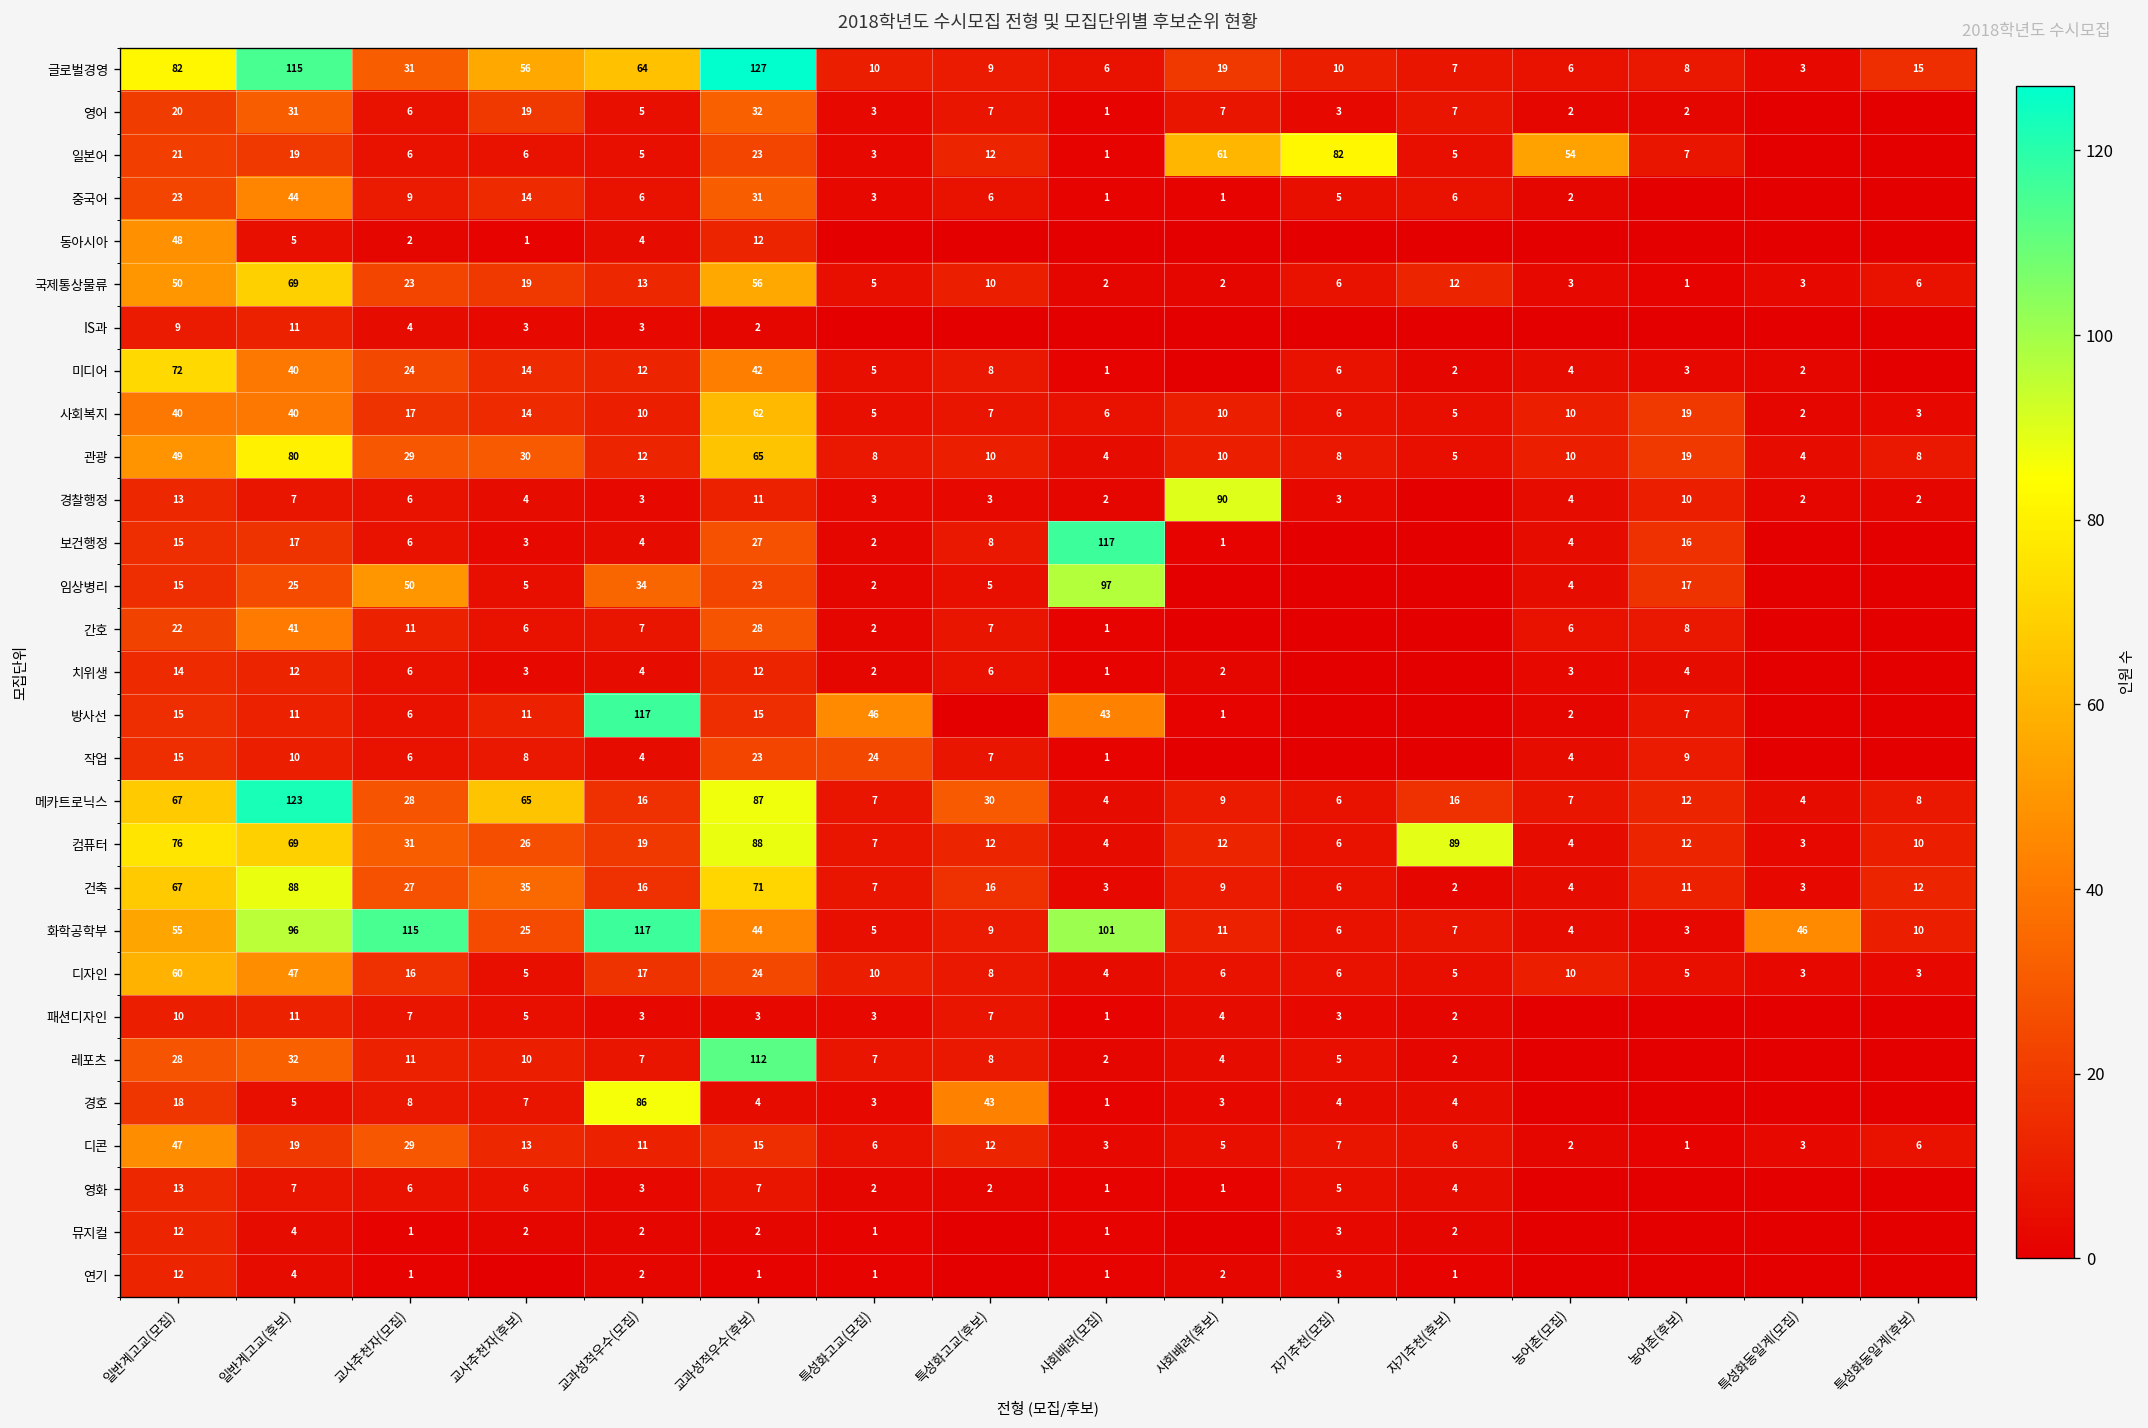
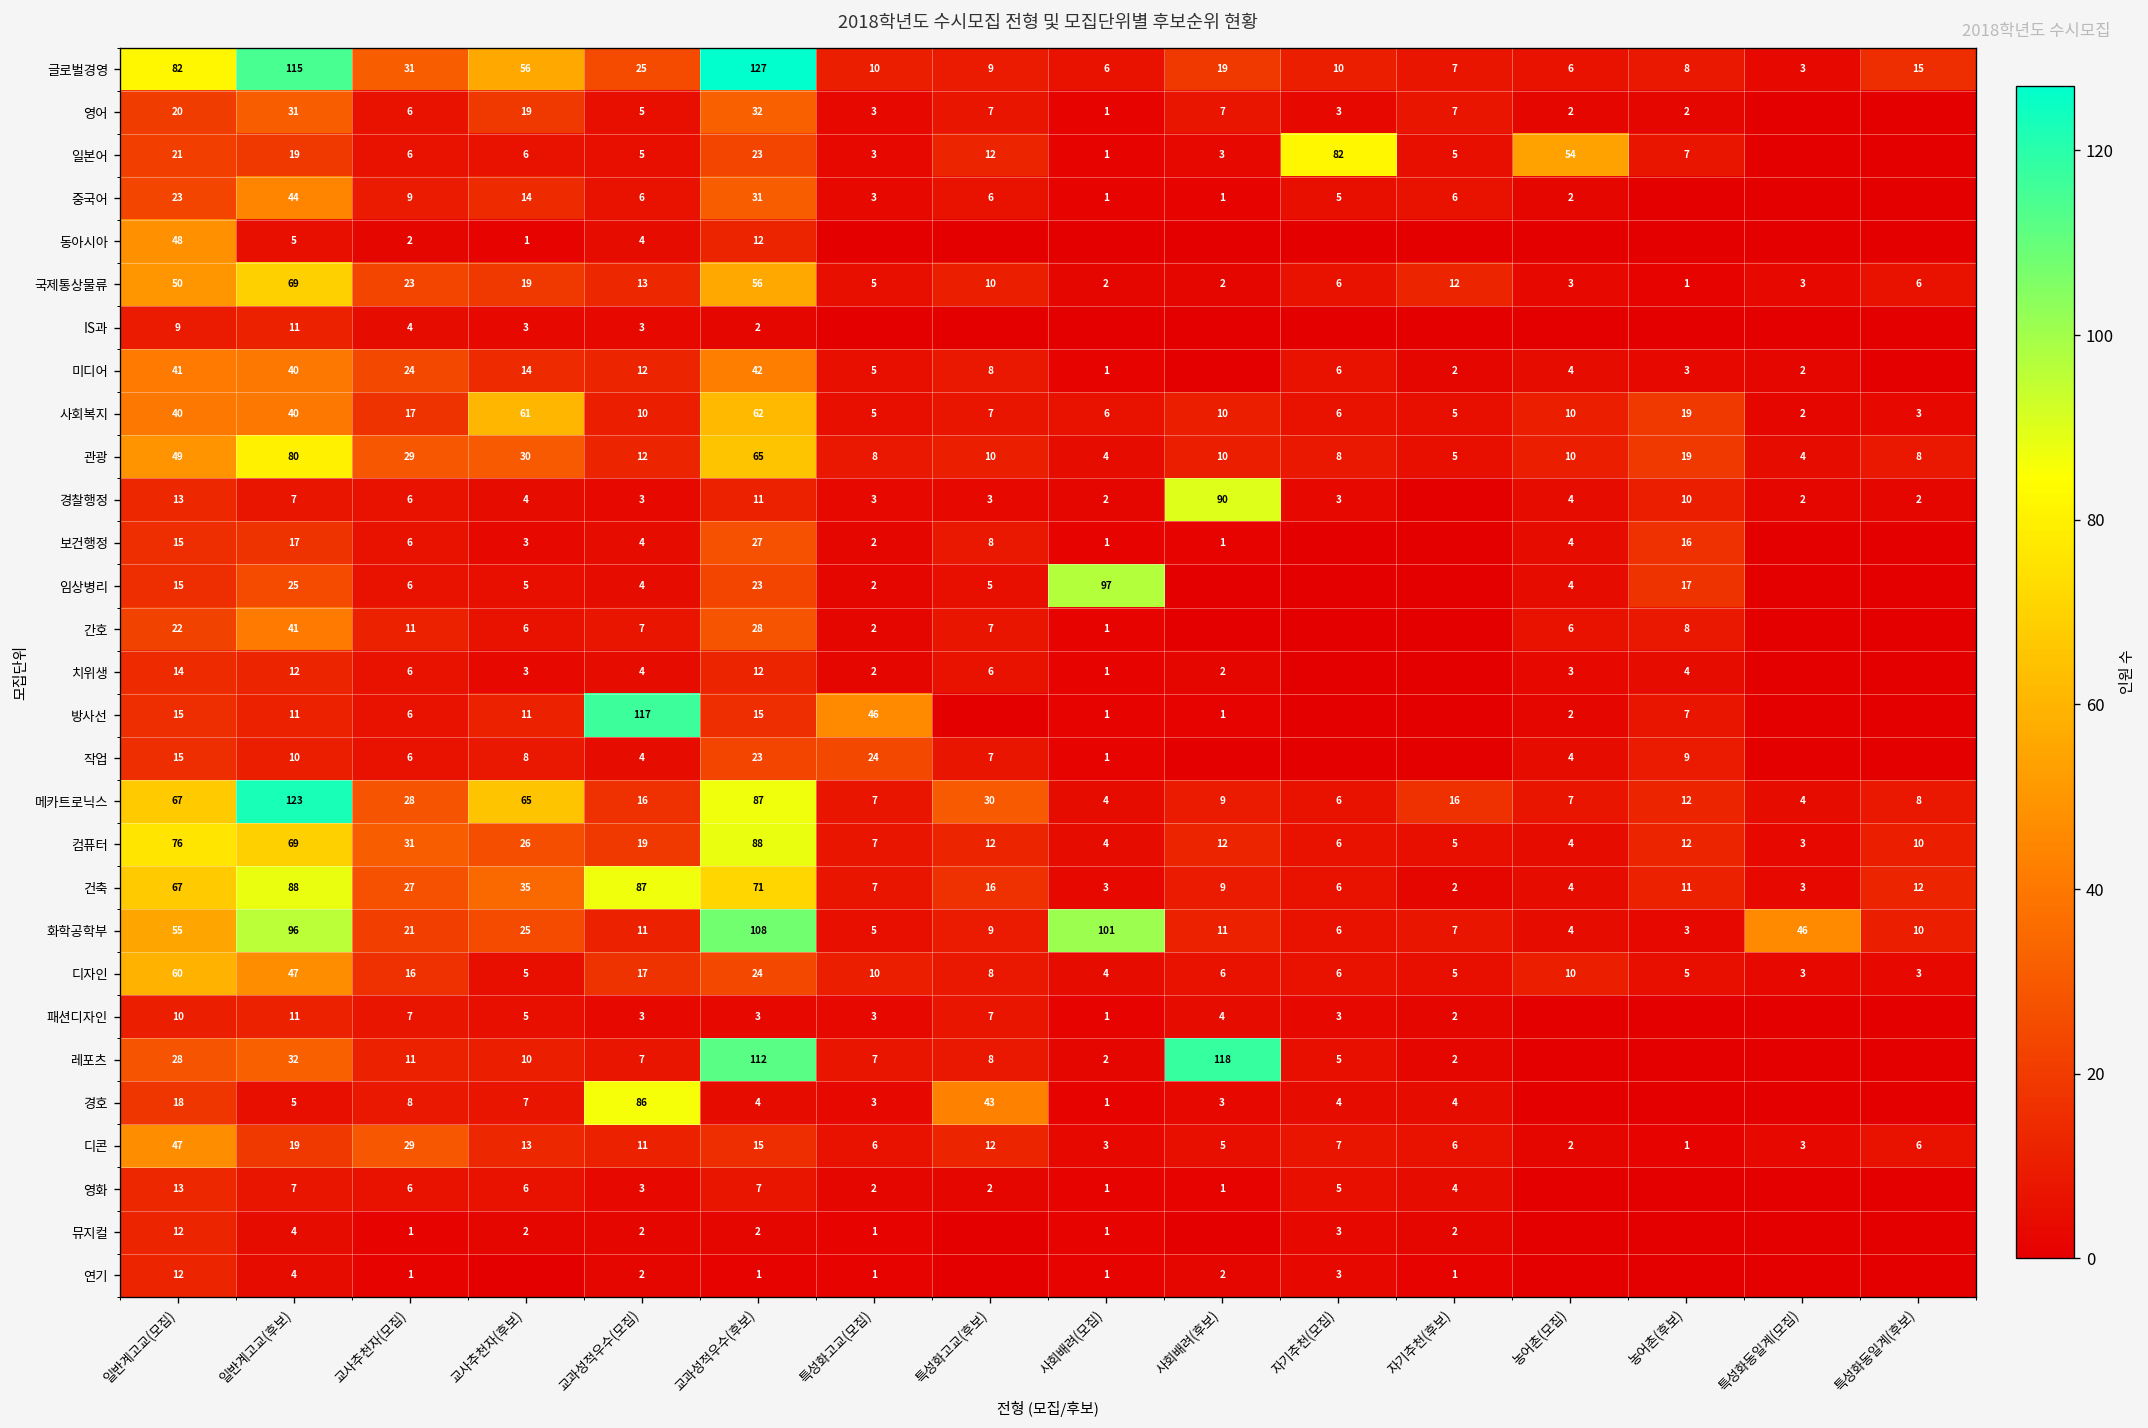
  {
    "글로벌경영": {
      "일반계고교(모집)": 82,
      "일반계고교(후보)": 115,
      "교사추천자(모집)": 31,
      "교사추천자(후보)": 56,
-     "교과성적우수(모집)": 64,
+     "교과성적우수(모집)": 25,
      "교과성적우수(후보)": 127,
      "특성화고교(모집)": 10,
      "특성화고교(후보)": 9,
      "사회배려(모집)": 6,
      "사회배려(후보)": 19,
      "자기추천(모집)": 10,
      "자기추천(후보)": 7,
      "농어촌(모집)": 6,
      "농어촌(후보)": 8,
      "특성화동일계(모집)": 3,
      "특성화동일계(후보)": 15
    },
    "일본어": {
      "일반계고교(모집)": 21,
      "일반계고교(후보)": 19,
      "교사추천자(모집)": 6,
      "교사추천자(후보)": 6,
      "교과성적우수(모집)": 5,
      "교과성적우수(후보)": 23,
      "특성화고교(모집)": 3,
      "특성화고교(후보)": 12,
      "사회배려(모집)": 1,
-     "사회배려(후보)": 61,
+     "사회배려(후보)": 3,
      "자기추천(모집)": 82,
      "자기추천(후보)": 5,
      "농어촌(모집)": 54,
      "농어촌(후보)": 7
    },
    "미디어": {
-     "일반계고교(모집)": 72,
+     "일반계고교(모집)": 41,
      "일반계고교(후보)": 40,
      "교사추천자(모집)": 24,
      "교사추천자(후보)": 14,
      "교과성적우수(모집)": 12,
      "교과성적우수(후보)": 42,
      "특성화고교(모집)": 5,
      "특성화고교(후보)": 8,
      "사회배려(모집)": 1,
      "자기추천(모집)": 6,
      "자기추천(후보)": 2,
      "농어촌(모집)": 4,
      "농어촌(후보)": 3,
      "특성화동일계(모집)": 2
    },
    "사회복지": {
      "일반계고교(모집)": 40,
      "일반계고교(후보)": 40,
      "교사추천자(모집)": 17,
-     "교사추천자(후보)": 14,
+     "교사추천자(후보)": 61,
      "교과성적우수(모집)": 10,
      "교과성적우수(후보)": 62,
      "특성화고교(모집)": 5,
      "특성화고교(후보)": 7,
      "사회배려(모집)": 6,
      "사회배려(후보)": 10,
      "자기추천(모집)": 6,
      "자기추천(후보)": 5,
      "농어촌(모집)": 10,
      "농어촌(후보)": 19,
      "특성화동일계(모집)": 2,
      "특성화동일계(후보)": 3
    },
    "보건행정": {
      "일반계고교(모집)": 15,
      "일반계고교(후보)": 17,
      "교사추천자(모집)": 6,
      "교사추천자(후보)": 3,
      "교과성적우수(모집)": 4,
      "교과성적우수(후보)": 27,
      "특성화고교(모집)": 2,
      "특성화고교(후보)": 8,
-     "사회배려(모집)": 117,
+     "사회배려(모집)": 1,
      "사회배려(후보)": 1,
      "농어촌(모집)": 4,
      "농어촌(후보)": 16
    },
    "임상병리": {
      "일반계고교(모집)": 15,
      "일반계고교(후보)": 25,
-     "교사추천자(모집)": 50,
+     "교사추천자(모집)": 6,
      "교사추천자(후보)": 5,
-     "교과성적우수(모집)": 34,
+     "교과성적우수(모집)": 4,
      "교과성적우수(후보)": 23,
      "특성화고교(모집)": 2,
      "특성화고교(후보)": 5,
      "사회배려(모집)": 97,
      "농어촌(모집)": 4,
      "농어촌(후보)": 17
    },
    "방사선": {
      "일반계고교(모집)": 15,
      "일반계고교(후보)": 11,
      "교사추천자(모집)": 6,
      "교사추천자(후보)": 11,
      "교과성적우수(모집)": 117,
      "교과성적우수(후보)": 15,
      "특성화고교(모집)": 46,
-     "사회배려(모집)": 43,
+     "사회배려(모집)": 1,
      "사회배려(후보)": 1,
      "농어촌(모집)": 2,
      "농어촌(후보)": 7
    },
    "컴퓨터": {
      "일반계고교(모집)": 76,
      "일반계고교(후보)": 69,
      "교사추천자(모집)": 31,
      "교사추천자(후보)": 26,
      "교과성적우수(모집)": 19,
      "교과성적우수(후보)": 88,
      "특성화고교(모집)": 7,
      "특성화고교(후보)": 12,
      "사회배려(모집)": 4,
      "사회배려(후보)": 12,
      "자기추천(모집)": 6,
-     "자기추천(후보)": 89,
+     "자기추천(후보)": 5,
      "농어촌(모집)": 4,
      "농어촌(후보)": 12,
      "특성화동일계(모집)": 3,
      "특성화동일계(후보)": 10
    },
    "건축": {
      "일반계고교(모집)": 67,
      "일반계고교(후보)": 88,
      "교사추천자(모집)": 27,
      "교사추천자(후보)": 35,
-     "교과성적우수(모집)": 16,
+     "교과성적우수(모집)": 87,
      "교과성적우수(후보)": 71,
      "특성화고교(모집)": 7,
      "특성화고교(후보)": 16,
      "사회배려(모집)": 3,
      "사회배려(후보)": 9,
      "자기추천(모집)": 6,
      "자기추천(후보)": 2,
      "농어촌(모집)": 4,
      "농어촌(후보)": 11,
      "특성화동일계(모집)": 3,
      "특성화동일계(후보)": 12
    },
    "화학공학부": {
      "일반계고교(모집)": 55,
      "일반계고교(후보)": 96,
-     "교사추천자(모집)": 115,
+     "교사추천자(모집)": 21,
      "교사추천자(후보)": 25,
-     "교과성적우수(모집)": 117,
-     "교과성적우수(후보)": 44,
+     "교과성적우수(모집)": 11,
+     "교과성적우수(후보)": 108,
      "특성화고교(모집)": 5,
      "특성화고교(후보)": 9,
      "사회배려(모집)": 101,
      "사회배려(후보)": 11,
      "자기추천(모집)": 6,
      "자기추천(후보)": 7,
      "농어촌(모집)": 4,
      "농어촌(후보)": 3,
      "특성화동일계(모집)": 46,
      "특성화동일계(후보)": 10
    },
    "레포츠": {
      "일반계고교(모집)": 28,
      "일반계고교(후보)": 32,
      "교사추천자(모집)": 11,
      "교사추천자(후보)": 10,
      "교과성적우수(모집)": 7,
      "교과성적우수(후보)": 112,
      "특성화고교(모집)": 7,
      "특성화고교(후보)": 8,
      "사회배려(모집)": 2,
-     "사회배려(후보)": 4,
+     "사회배려(후보)": 118,
      "자기추천(모집)": 5,
      "자기추천(후보)": 2
    }
  }
